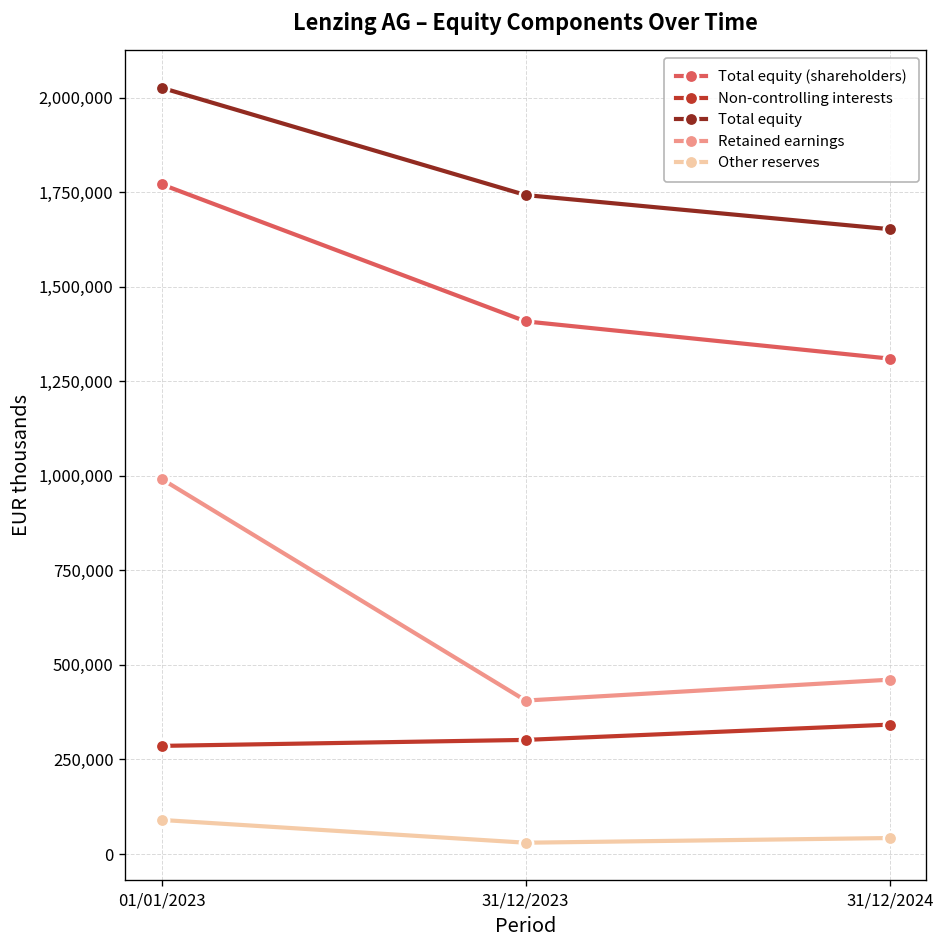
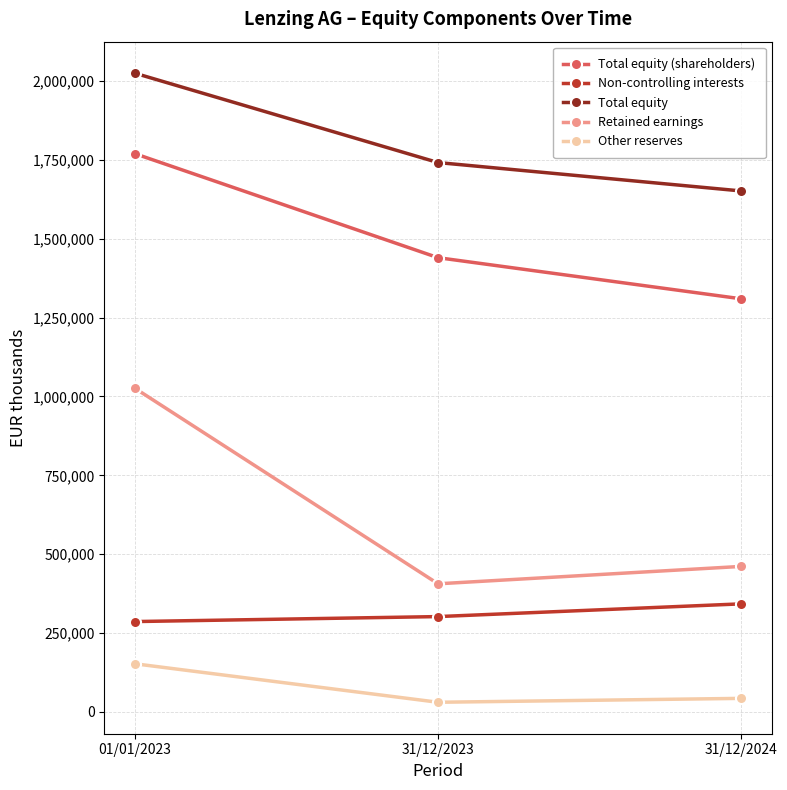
  {
    "Total equity (shareholders)": {
      "01/01/2023": "1,770,000",
-     "31/12/2023": "1,410,000",
+     "31/12/2023": "1,440,000",
      "31/12/2024": "1,310,000"
    },
    "Retained earnings": {
-     "01/01/2023": "990,000",
+     "01/01/2023": "1,030,000",
      "31/12/2023": "410,000",
      "31/12/2024": "460,000"
    },
    "Other reserves": {
-     "01/01/2023": "90,000",
+     "01/01/2023": "150,000",
      "31/12/2023": "30,000",
      "31/12/2024": "40,000"
    }
  }
